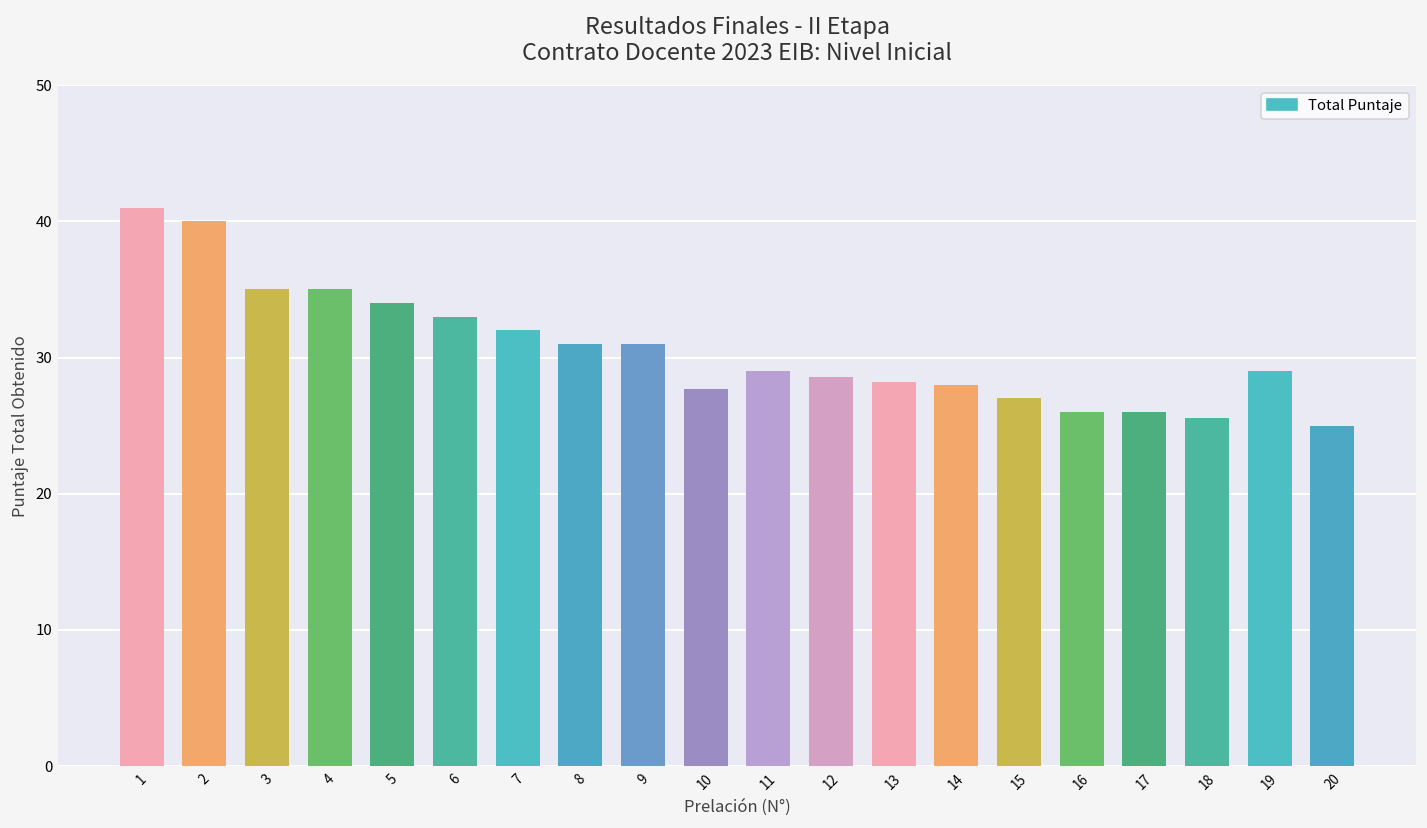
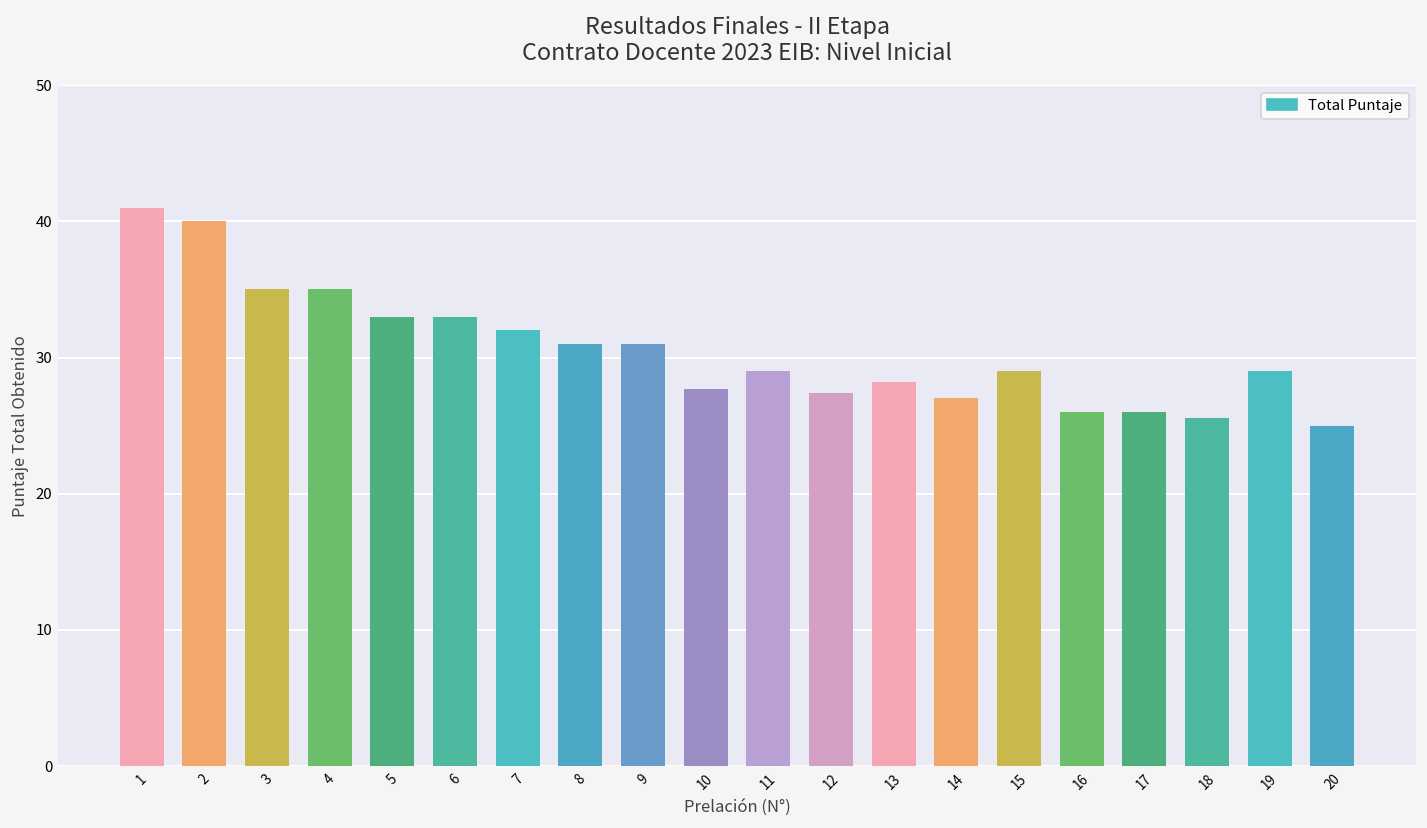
  {
    "1": 41.0,
    "2": 40.0,
    "3": 35.0,
    "4": 35.0,
-   "5": 34,
+   "5": 33,
    "6": 33.0,
    "7": 32.0,
    "8": 31.0,
    "9": 31.0,
    "10": 27.7,
    "11": 29.0,
-   "12": 28.6,
+   "12": 27.4,
    "13": 28.2,
-   "14": 28,
-   "15": 27,
+   "14": 27,
+   "15": 29,
    "16": 26.0,
    "17": 26.0,
    "18": 25.6,
    "19": 29.0,
    "20": 25.0
  }
